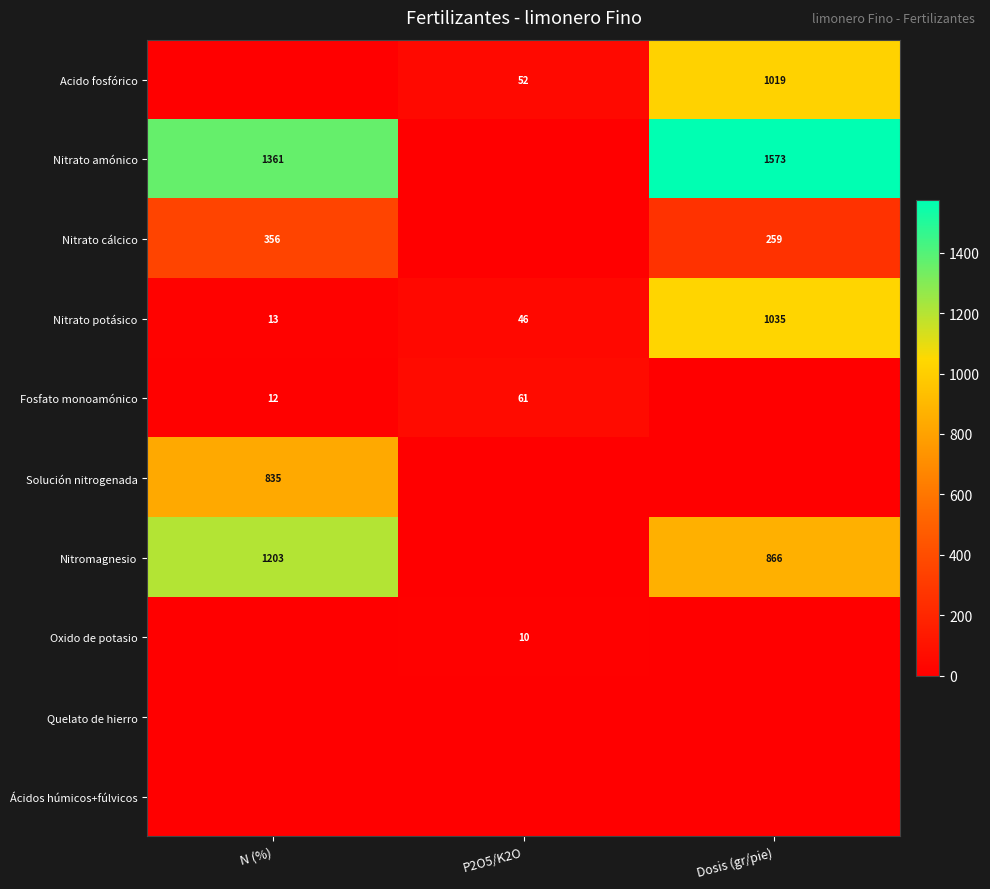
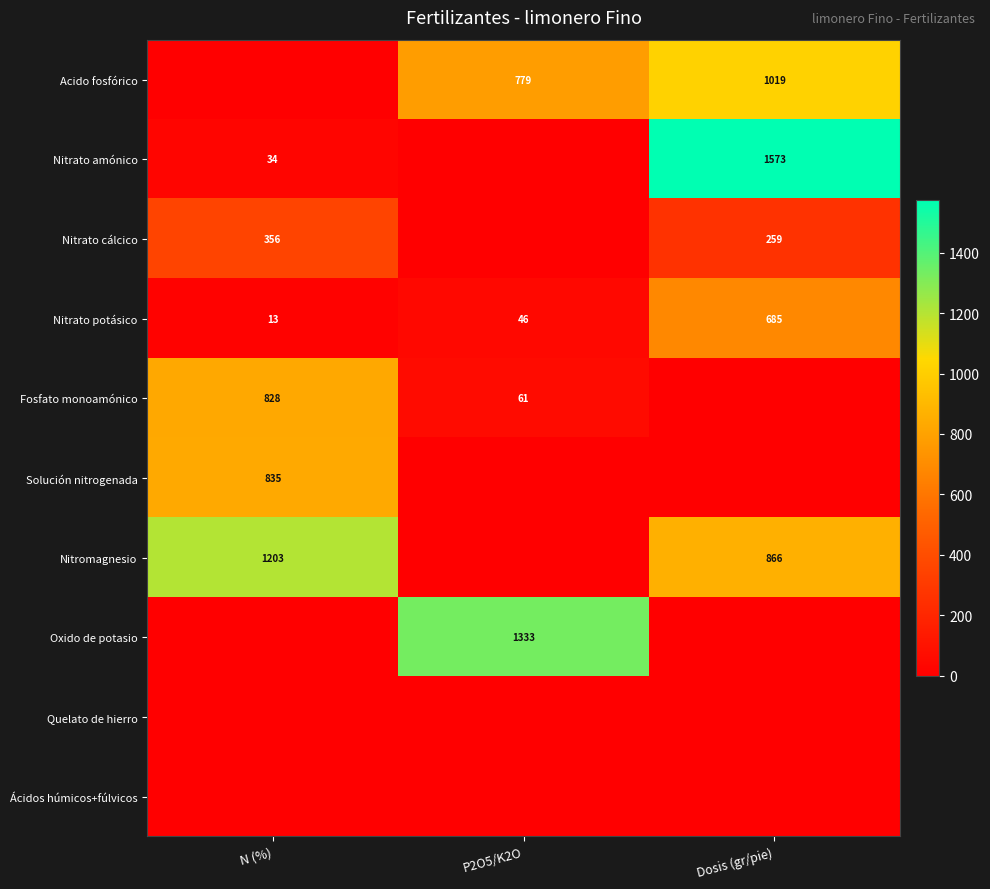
  {
    "Acido fosfórico": {
-     "P2O5/K2O": 52,
+     "P2O5/K2O": 779,
      "Dosis (gr/pie)": 1019
    },
    "Nitrato amónico": {
-     "N (%)": 1361,
+     "N (%)": 34,
      "Dosis (gr/pie)": 1573
    },
    "Nitrato cálcico": {
      "N (%)": 356,
      "Dosis (gr/pie)": 259
    },
    "Nitrato potásico": {
      "N (%)": 13,
      "P2O5/K2O": 46,
-     "Dosis (gr/pie)": 1035
+     "Dosis (gr/pie)": 685
    },
    "Fosfato monoamónico": {
-     "N (%)": 12,
+     "N (%)": 828,
      "P2O5/K2O": 61
    },
    "Solución nitrogenada": {
      "N (%)": 835
    },
    "Nitromagnesio": {
      "N (%)": 1203,
      "Dosis (gr/pie)": 866
    },
    "Oxido de potasio": {
-     "P2O5/K2O": 10
+     "P2O5/K2O": 1333
    }
  }
